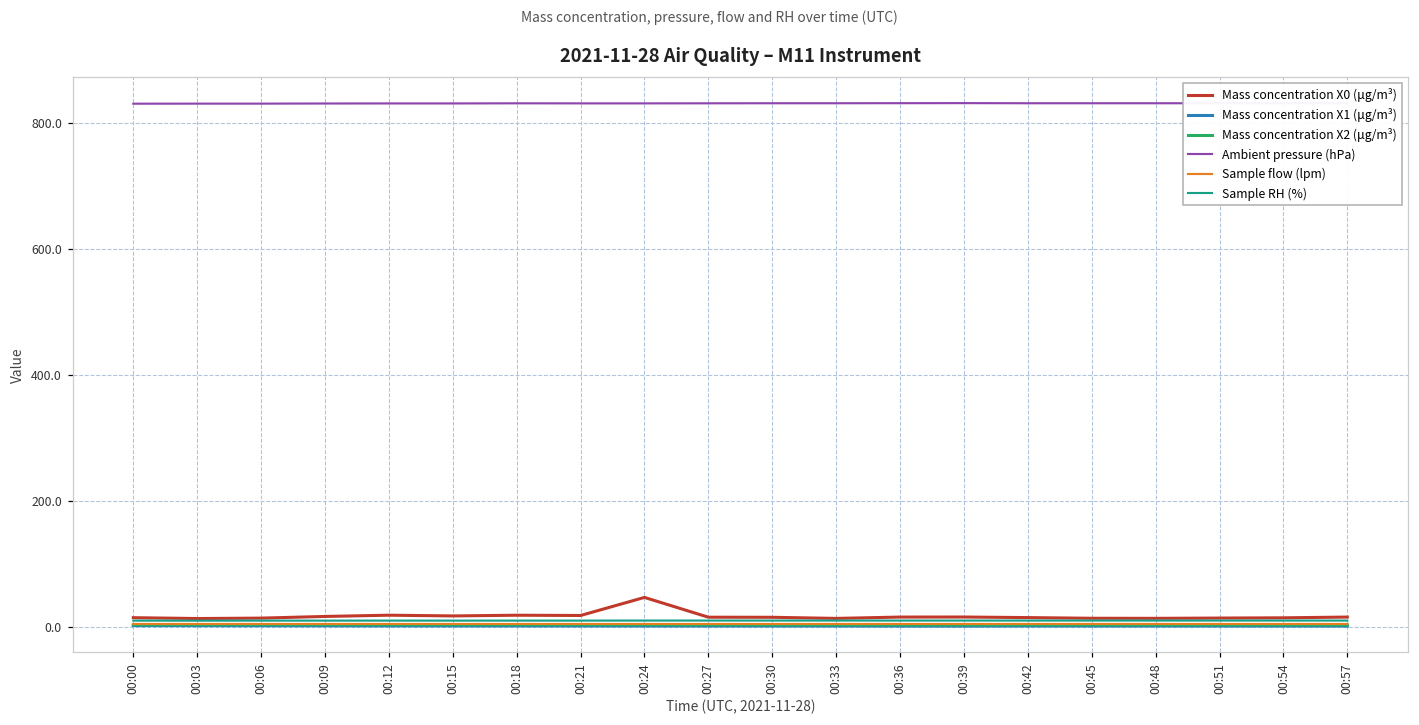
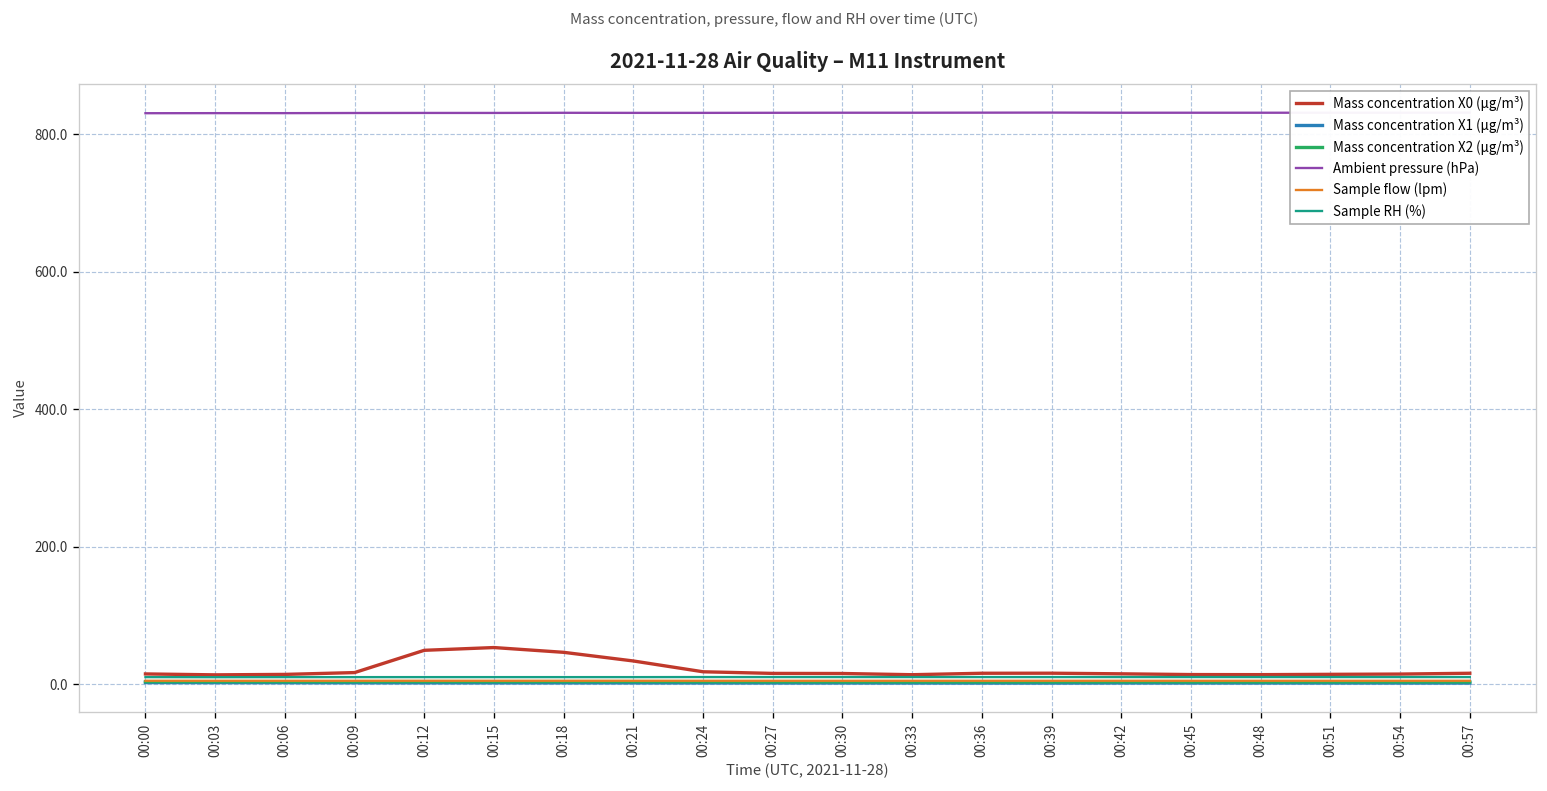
  {
    "Mass concentration X0 (μg/m³)": {
      "00:00": 10,
      "00:09": 20,
-     "00:12": 20,
-     "00:15": 20,
-     "00:18": 20,
-     "00:21": 20,
-     "00:24": 50,
+     "00:12": 50,
+     "00:15": 50,
+     "00:18": 50,
+     "00:21": 30,
+     "00:24": 20,
      "00:27": 20,
      "00:30": 20,
      "00:36": 20,
      "00:39": 20,
      "00:42": 20,
      "00:57": 20
    },
    "Ambient pressure (hPa)": {
      "00:00": 830,
      "00:03": 830,
      "00:06": 830,
      "00:09": 830,
      "00:12": 830,
      "00:15": 830,
      "00:18": 830,
      "00:21": 830,
      "00:24": 830,
      "00:27": 830,
      "00:30": 830,
      "00:33": 830,
      "00:36": 830,
      "00:39": 830,
      "00:42": 830,
      "00:45": 830,
      "00:48": 830
    }
  }
